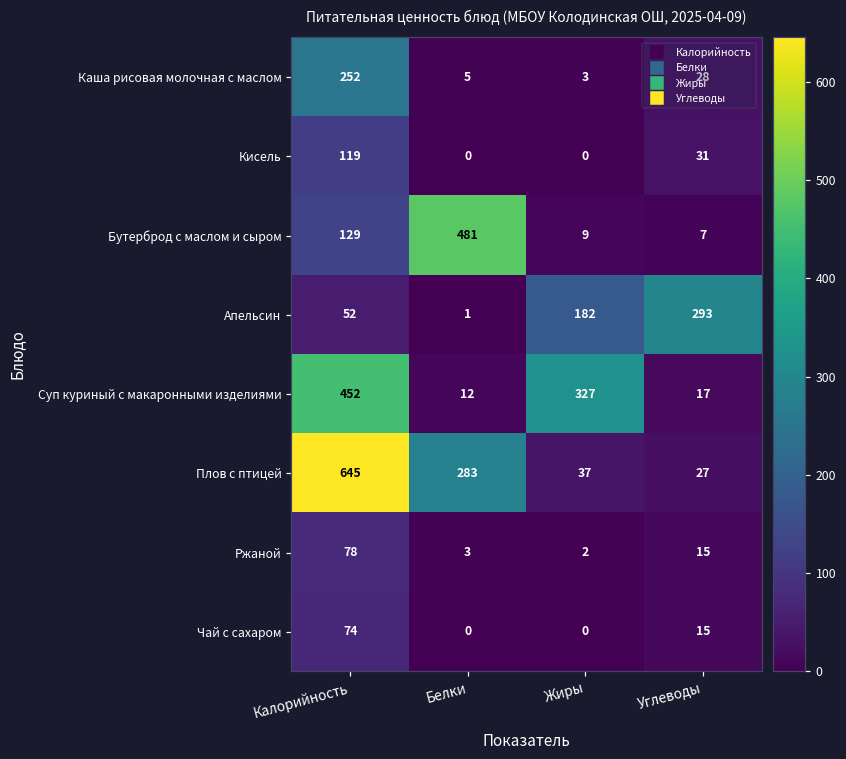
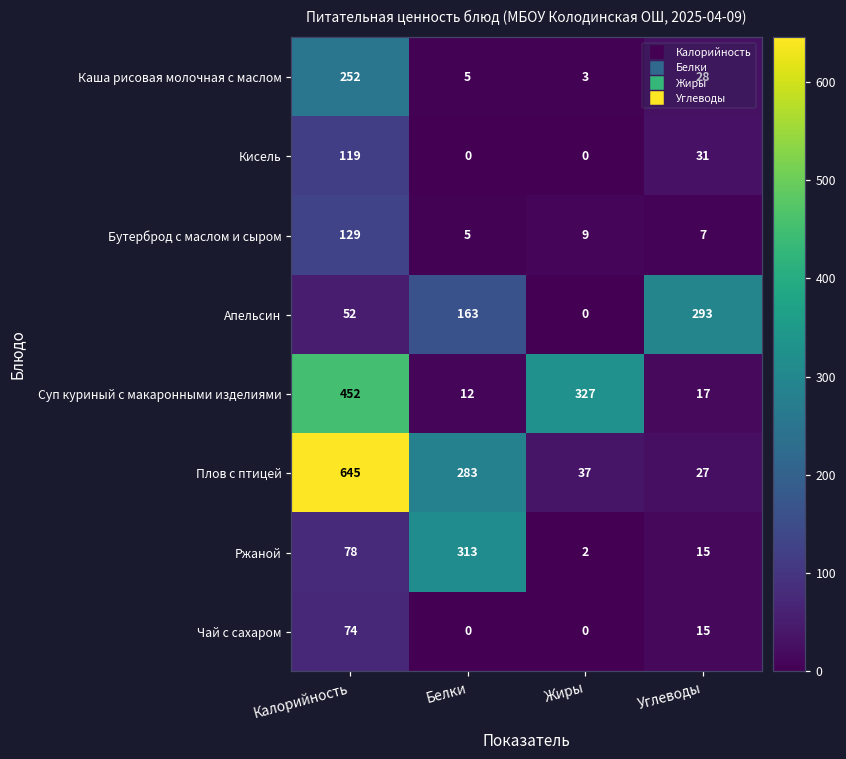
  {
    "Каша рисовая молочная с маслом": {
      "Калорийность": 252,
      "Белки": 5,
      "Жиры": 3
    },
    "Кисель": {
      "Калорийность": 119,
      "Белки": 0,
      "Жиры": 0,
      "Углеводы": 31
    },
    "Бутерброд с маслом и сыром": {
      "Калорийность": 129,
-     "Белки": 481,
+     "Белки": 5,
      "Жиры": 9,
      "Углеводы": 7
    },
    "Апельсин": {
      "Калорийность": 52,
-     "Белки": 1,
-     "Жиры": 182,
+     "Белки": 163,
+     "Жиры": 0,
      "Углеводы": 293
    },
    "Суп куриный с макаронными изделиями": {
      "Калорийность": 452,
      "Белки": 12,
      "Жиры": 327,
      "Углеводы": 17
    },
    "Плов с птицей": {
      "Калорийность": 645,
      "Белки": 283,
      "Жиры": 37,
      "Углеводы": 27
    },
    "Ржаной": {
      "Калорийность": 78,
-     "Белки": 3,
+     "Белки": 313,
      "Жиры": 2,
      "Углеводы": 15
    },
    "Чай с сахаром": {
      "Калорийность": 74,
      "Белки": 0,
      "Жиры": 0,
      "Углеводы": 15
    }
  }
